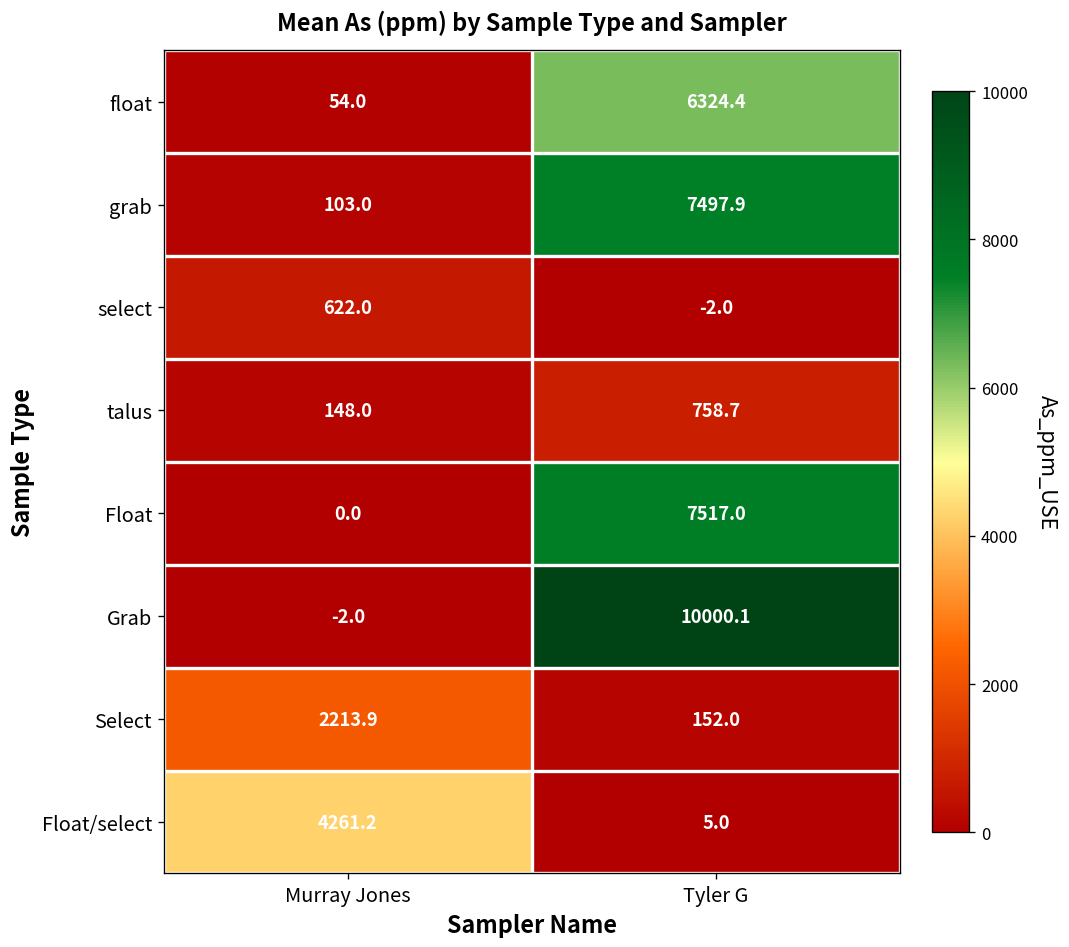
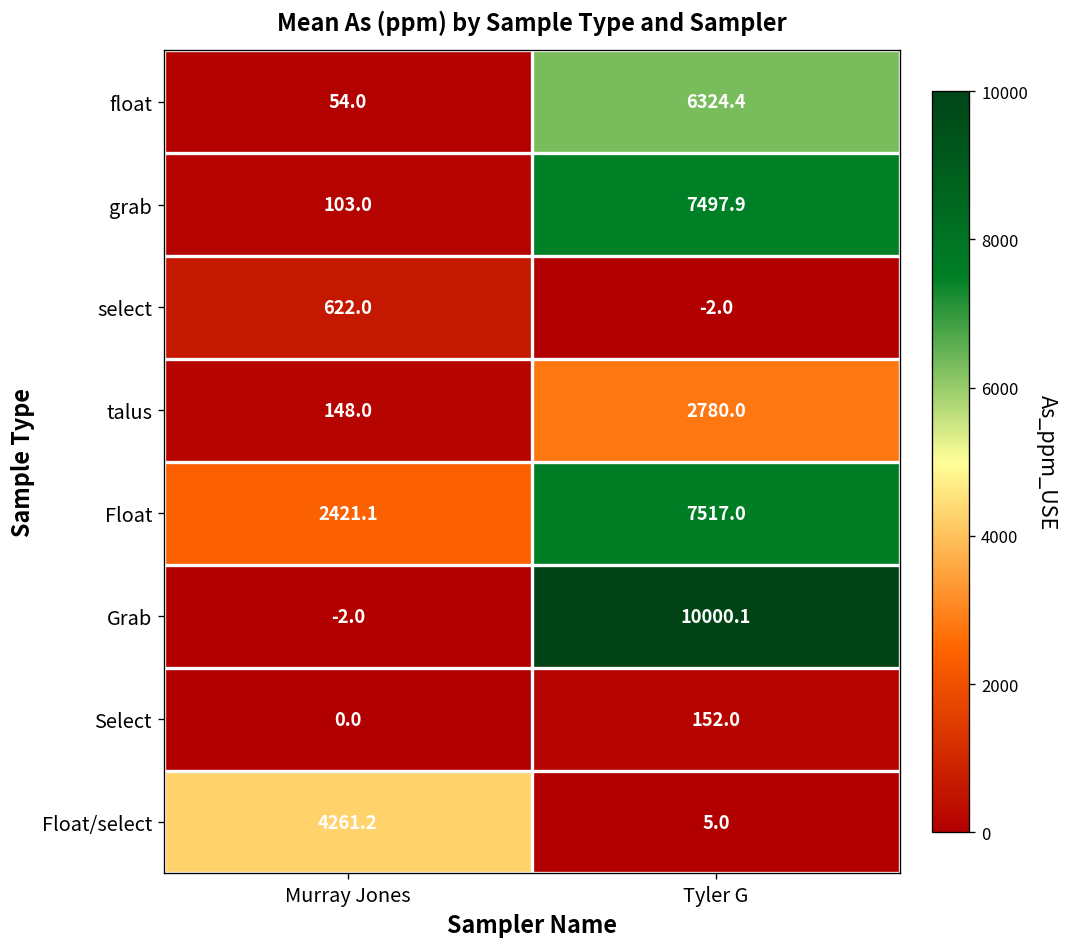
  {
    "float": {
      "Murray Jones": 54.0,
      "Tyler G": 6324.4
    },
    "grab": {
      "Murray Jones": 103.0,
      "Tyler G": 7497.9
    },
    "select": {
      "Murray Jones": 622.0,
      "Tyler G": -2.0
    },
    "talus": {
      "Murray Jones": 148.0,
-     "Tyler G": 758.7
+     "Tyler G": 2780.0
    },
    "Float": {
-     "Murray Jones": 0.0,
+     "Murray Jones": 2421.1,
      "Tyler G": 7517.0
    },
    "Grab": {
      "Murray Jones": -2.0,
      "Tyler G": 10000.1
    },
    "Select": {
-     "Murray Jones": 2213.9,
+     "Murray Jones": 0.0,
      "Tyler G": 152.0
    },
    "Float/select": {
      "Murray Jones": 4261.2,
      "Tyler G": 5.0
    }
  }
